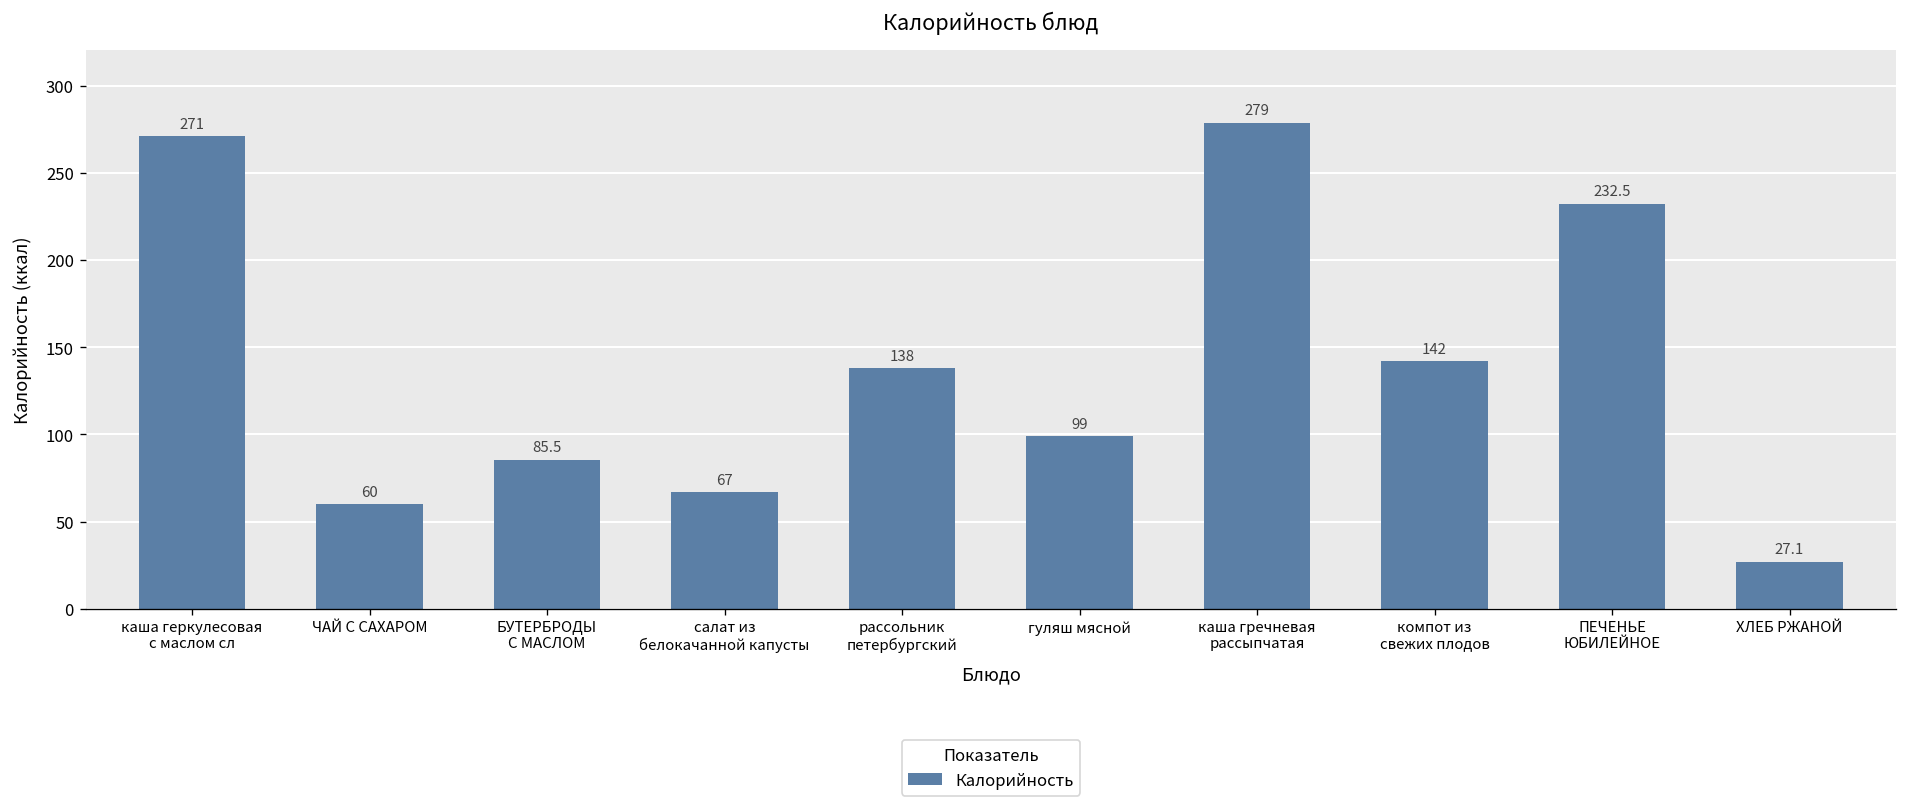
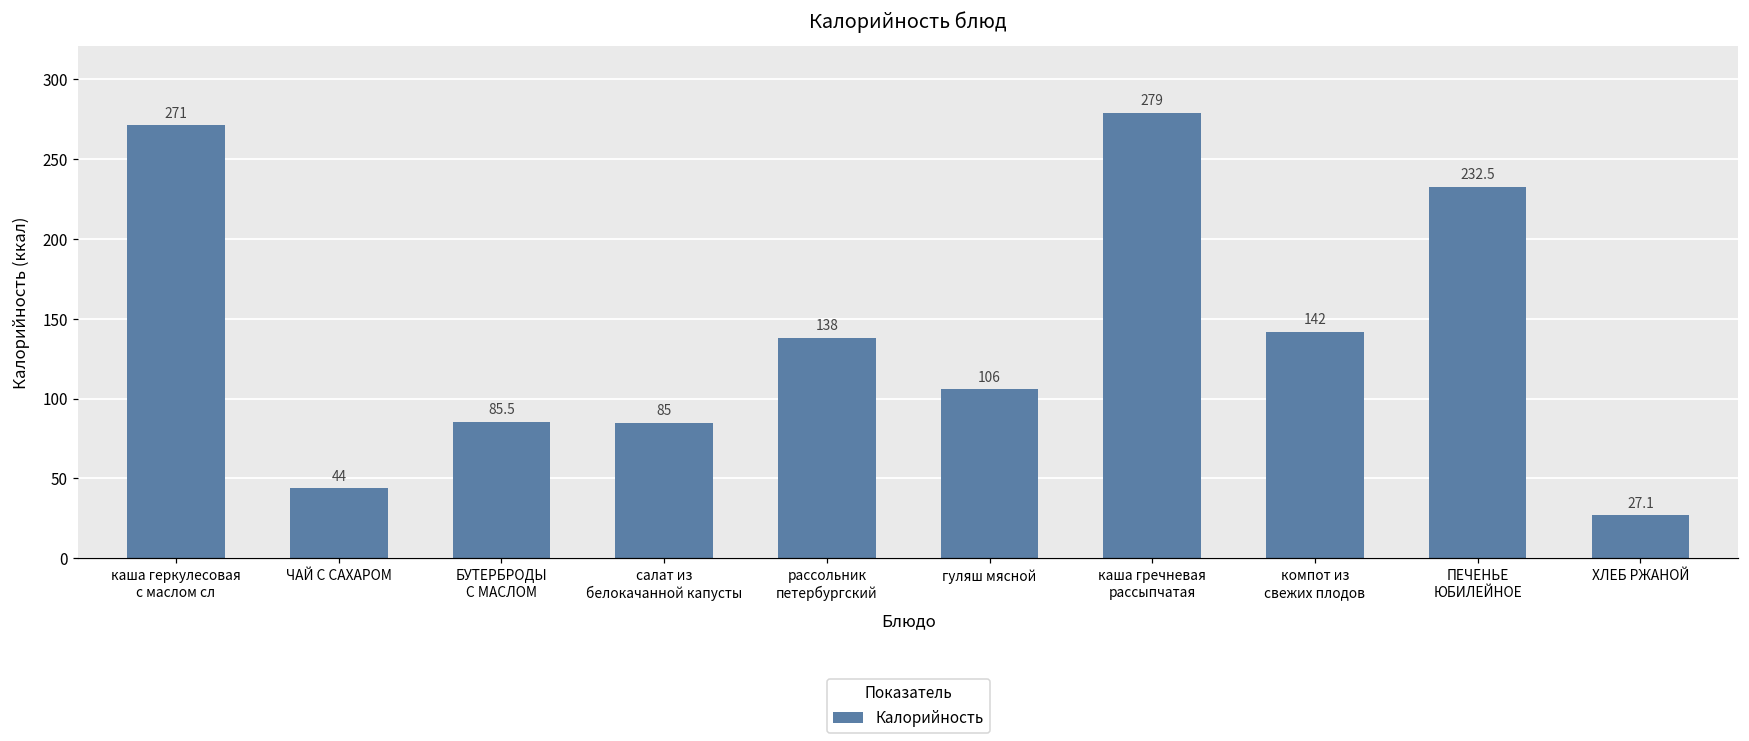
  {
    "каша геркулесовая с маслом сл": 271,
-   "ЧАЙ С САХАРОМ": 60,
+   "ЧАЙ С САХАРОМ": 44,
    "БУТЕРБРОДЫ С МАСЛОМ": 85.5,
-   "салат из белокачанной капусты": 67,
+   "салат из белокачанной капусты": 85,
    "рассольник петербургский": 138,
-   "гуляш мясной": 99,
+   "гуляш мясной": 106,
    "каша гречневая рассыпчатая": 279,
    "компот из свежих плодов": 142,
    "ПЕЧЕНЬЕ ЮБИЛЕЙНОЕ": 232.5,
    "ХЛЕБ РЖАНОЙ": 27.1
  }
